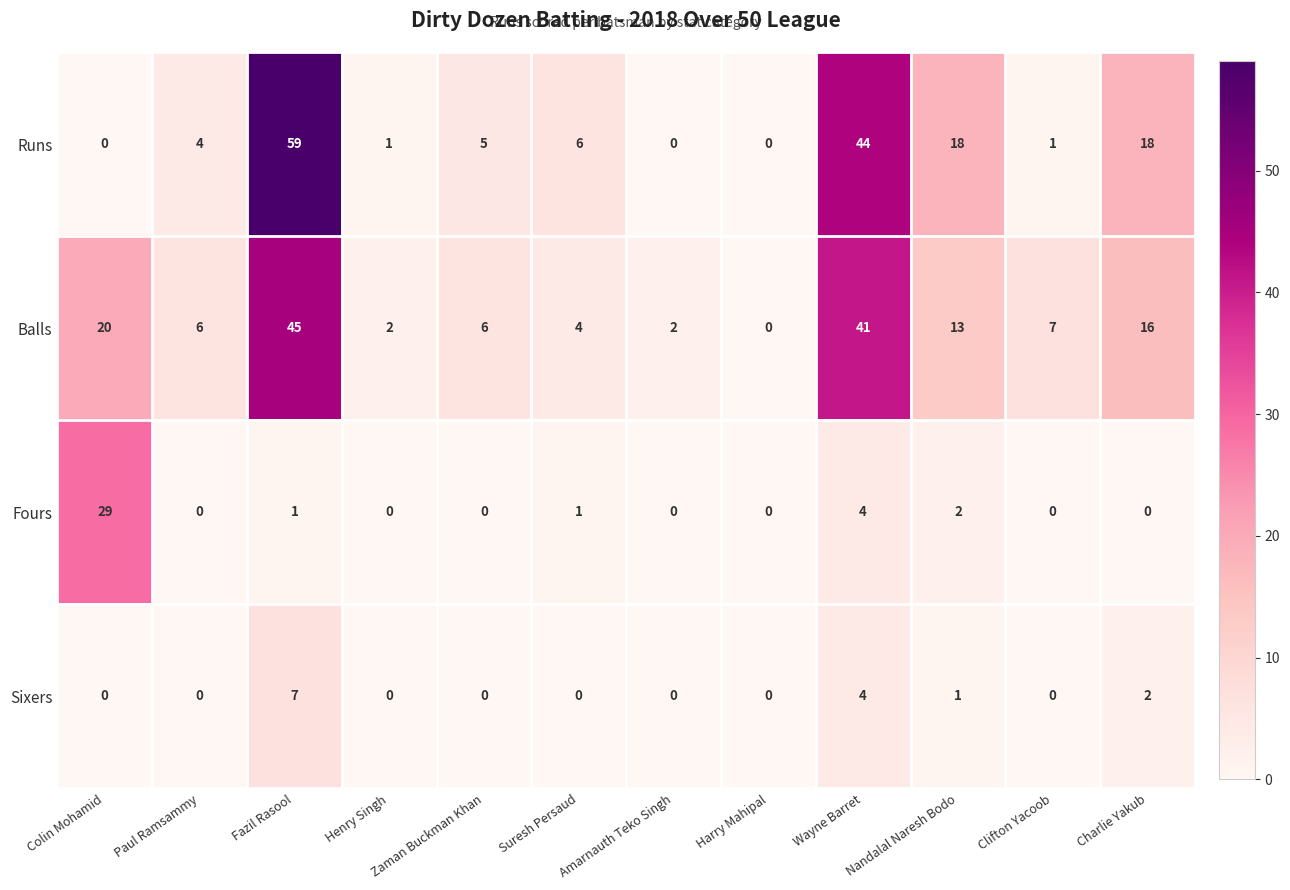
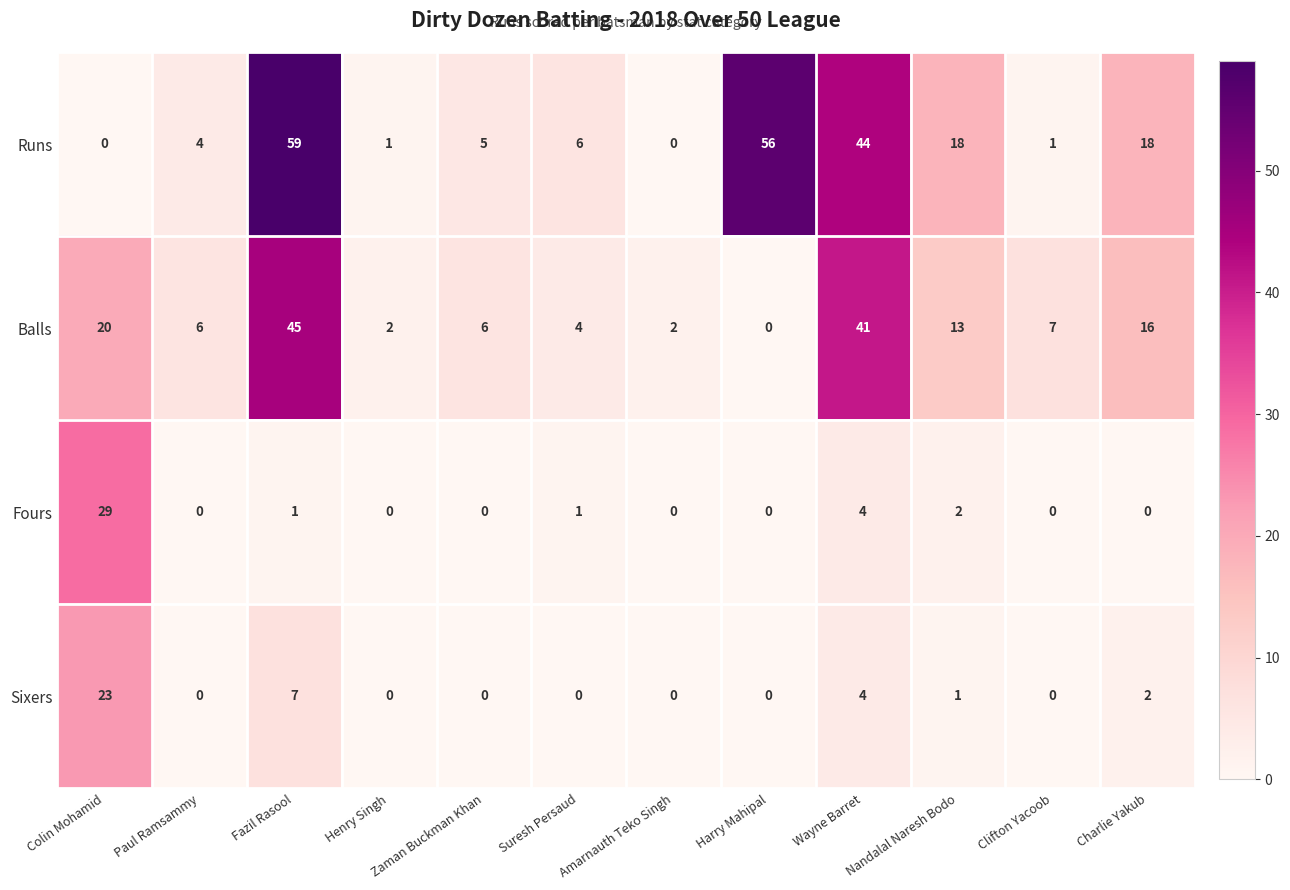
  {
    "Runs": {
      "Colin Mohamid": 0,
      "Paul Ramsammy": 4,
      "Fazil Rasool": 59,
      "Henry Singh": 1,
      "Zaman Buckman Khan": 5,
      "Suresh Persaud": 6,
      "Amarnauth Teko Singh": 0,
-     "Harry Mahipal": 0,
+     "Harry Mahipal": 56,
      "Wayne Barret": 44,
      "Nandalal Naresh Bodo": 18,
      "Clifton Yacoob": 1,
      "Charlie Yakub": 18
    },
    "Balls": {
      "Colin Mohamid": 20,
      "Paul Ramsammy": 6,
      "Fazil Rasool": 45,
      "Henry Singh": 2,
      "Zaman Buckman Khan": 6,
      "Suresh Persaud": 4,
      "Amarnauth Teko Singh": 2,
      "Harry Mahipal": 0,
      "Wayne Barret": 41,
      "Nandalal Naresh Bodo": 13,
      "Clifton Yacoob": 7,
      "Charlie Yakub": 16
    },
    "Fours": {
      "Colin Mohamid": 29,
      "Paul Ramsammy": 0,
      "Fazil Rasool": 1,
      "Henry Singh": 0,
      "Zaman Buckman Khan": 0,
      "Suresh Persaud": 1,
      "Amarnauth Teko Singh": 0,
      "Harry Mahipal": 0,
      "Wayne Barret": 4,
      "Nandalal Naresh Bodo": 2,
      "Clifton Yacoob": 0,
      "Charlie Yakub": 0
    },
    "Sixers": {
-     "Colin Mohamid": 0,
+     "Colin Mohamid": 23,
      "Paul Ramsammy": 0,
      "Fazil Rasool": 7,
      "Henry Singh": 0,
      "Zaman Buckman Khan": 0,
      "Suresh Persaud": 0,
      "Amarnauth Teko Singh": 0,
      "Harry Mahipal": 0,
      "Wayne Barret": 4,
      "Nandalal Naresh Bodo": 1,
      "Clifton Yacoob": 0,
      "Charlie Yakub": 2
    }
  }
